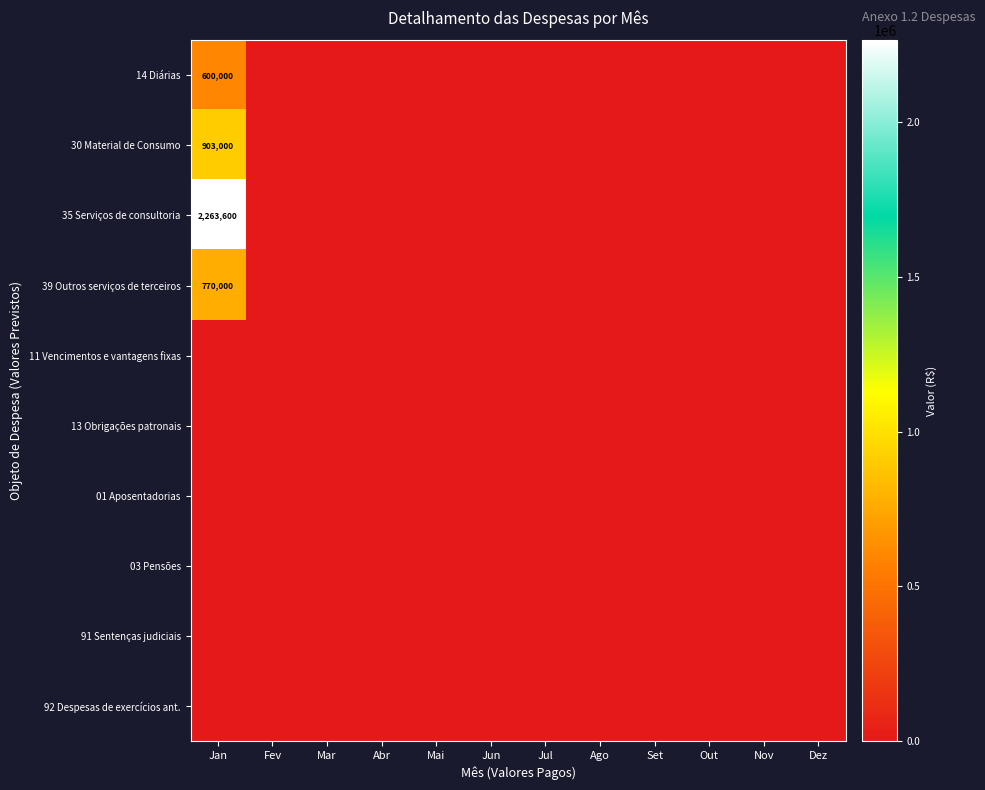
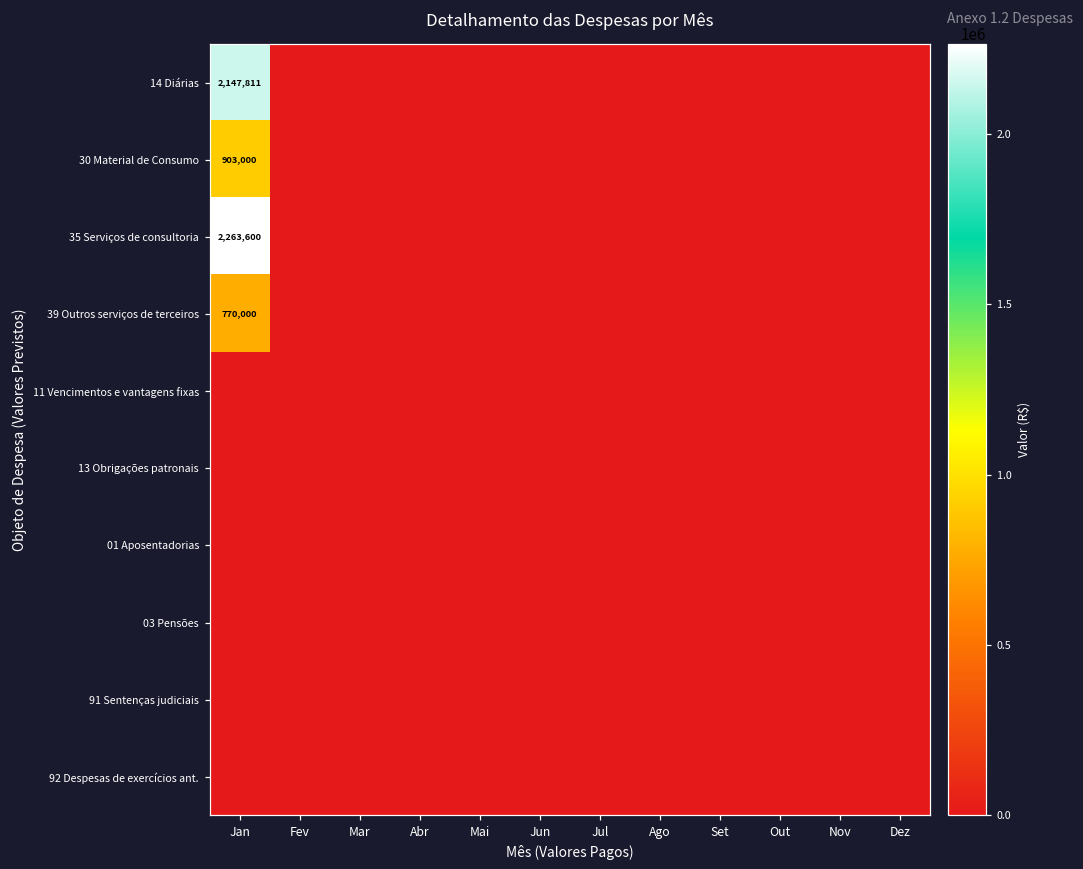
  {
    "14 Diárias": {
-     "Jan": "600,000"
+     "Jan": "2,147,811"
    },
    "30 Material de Consumo": {
      "Jan": "903,000"
    },
    "35 Serviços de consultoria": {
      "Jan": "2,263,600"
    },
    "39 Outros serviços de terceiros": {
      "Jan": "770,000"
    }
  }
